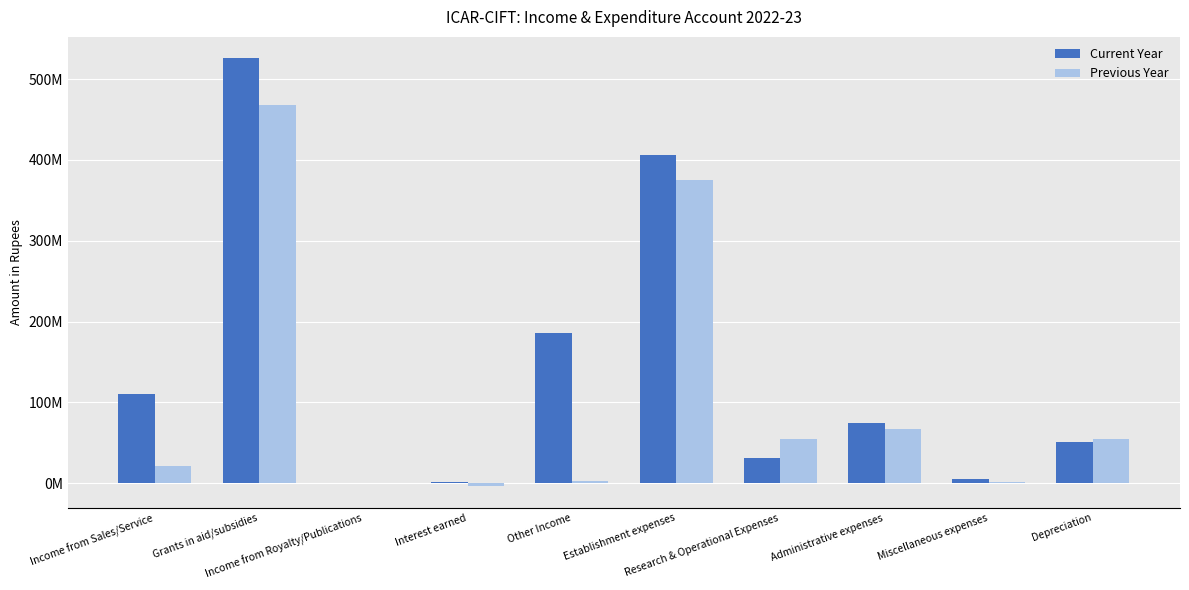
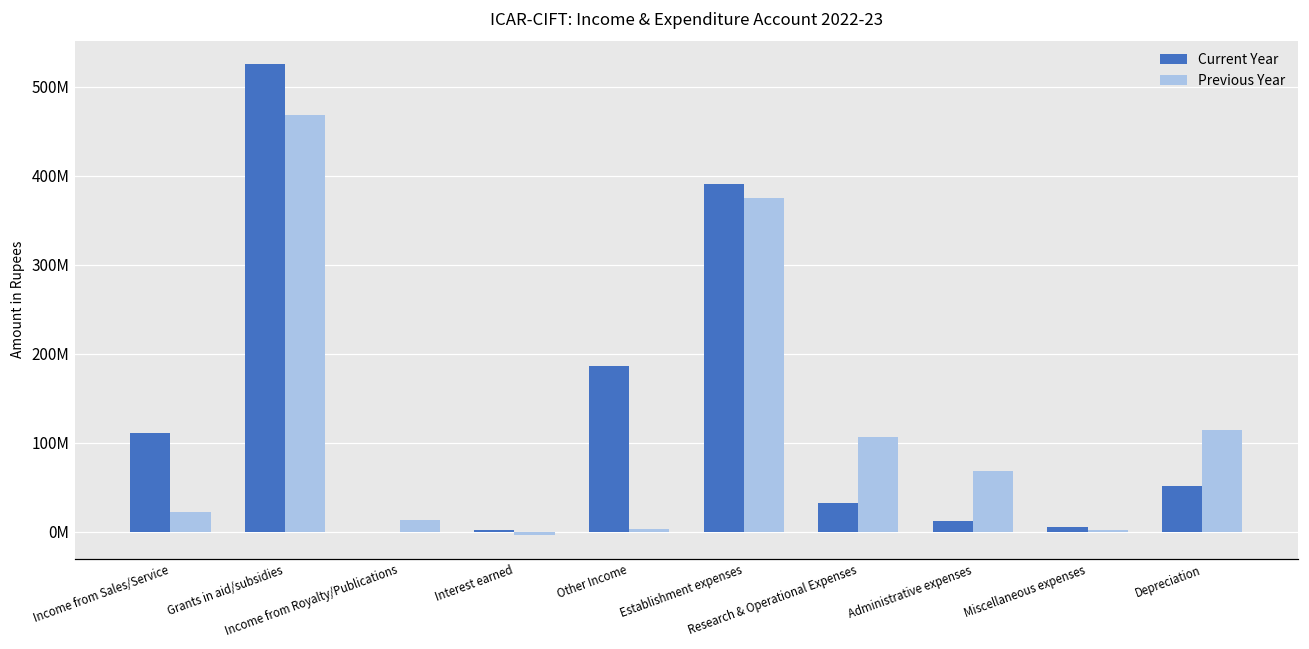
  {
    "Current Year": {
      "Income from Sales/Service": 110000000,
      "Grants in aid/subsidies": 530000000,
      "Other Income": 190000000,
-     "Establishment expenses": 410000000,
+     "Establishment expenses": 390000000,
      "Research & Operational Expenses": 30000000,
-     "Administrative expenses": 70000000,
+     "Administrative expenses": 10000000,
      "Miscellaneous expenses": 10000000,
      "Depreciation": 50000000
    },
    "Previous Year": {
      "Income from Sales/Service": 20000000,
      "Grants in aid/subsidies": 470000000,
-     "Income from Royalty/Publications": 0,
+     "Income from Royalty/Publications": 10000000,
      "Interest earned": 0,
      "Other Income": 0,
      "Establishment expenses": 370000000,
-     "Research & Operational Expenses": 60000000,
+     "Research & Operational Expenses": 110000000,
      "Administrative expenses": 70000000,
-     "Depreciation": 50000000
+     "Depreciation": 110000000
    }
  }
